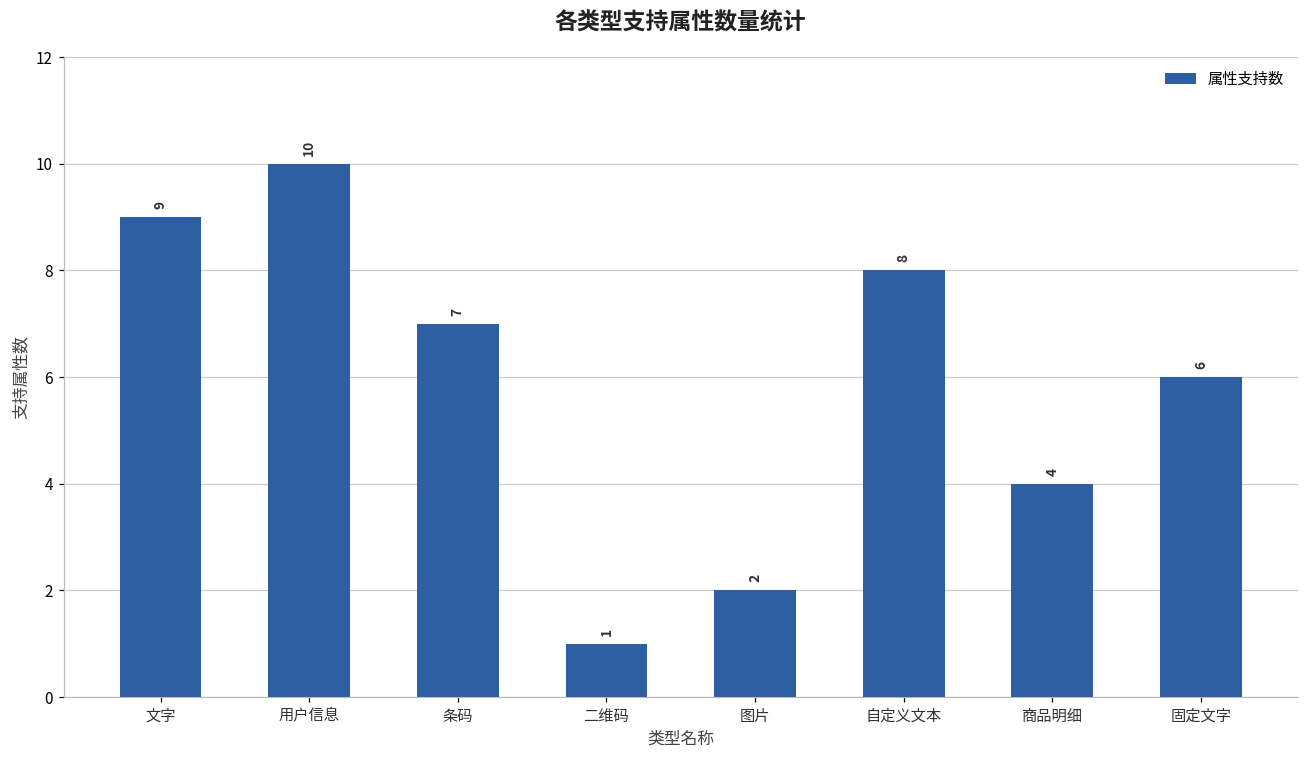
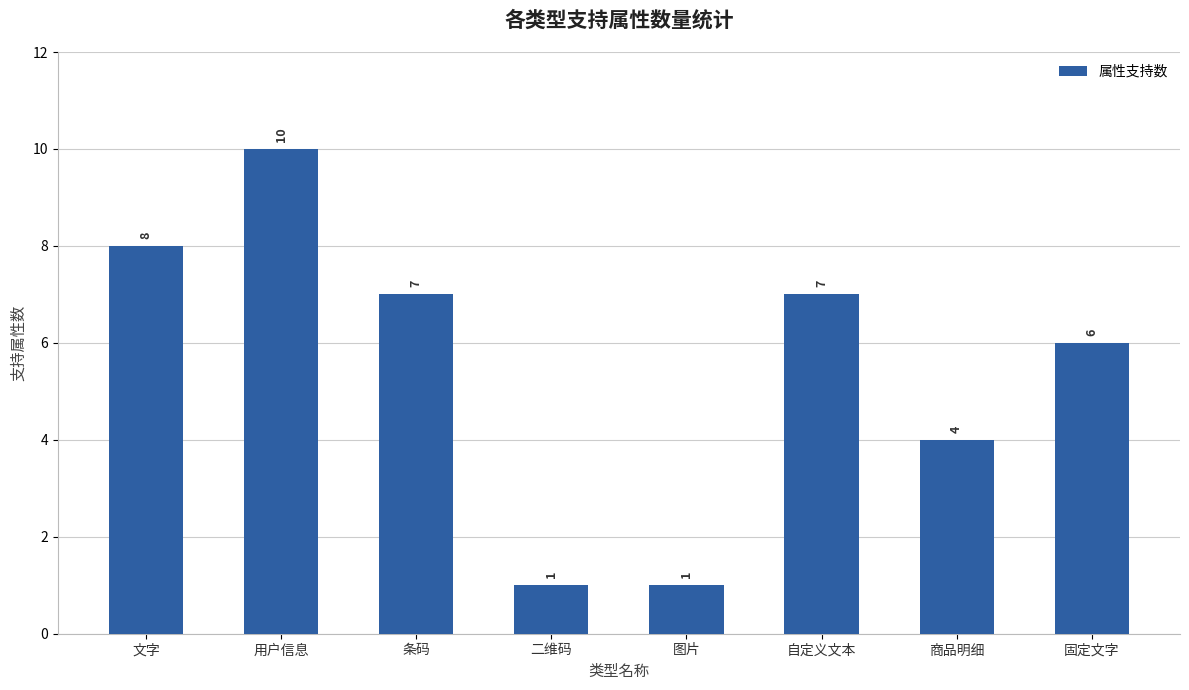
  {
-   "文字": 9,
+   "文字": 8,
    "用户信息": 10,
    "条码": 7,
    "二维码": 1,
-   "图片": 2,
-   "自定义文本": 8,
+   "图片": 1,
+   "自定义文本": 7,
    "商品明细": 4,
    "固定文字": 6
  }
